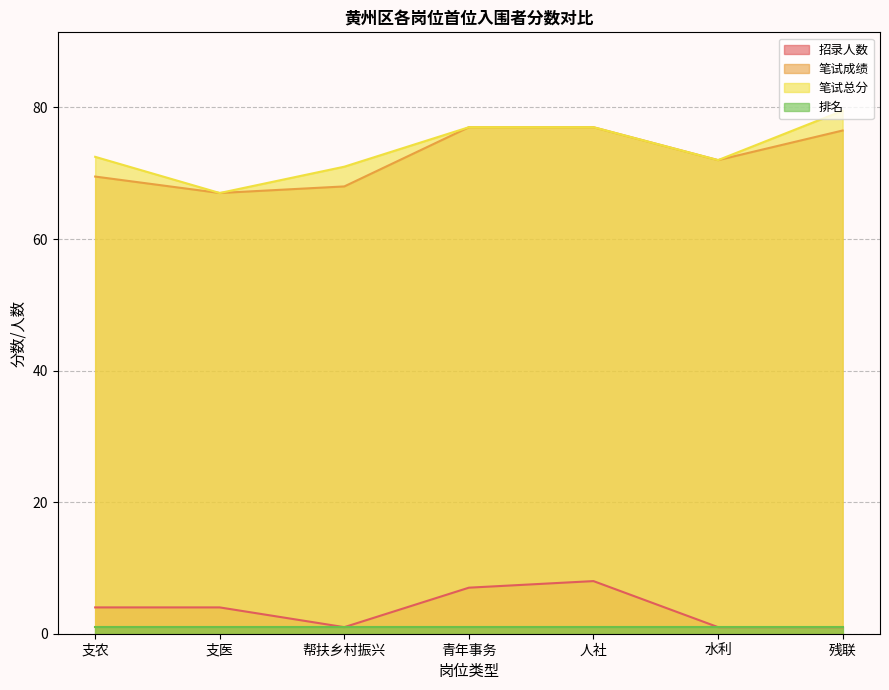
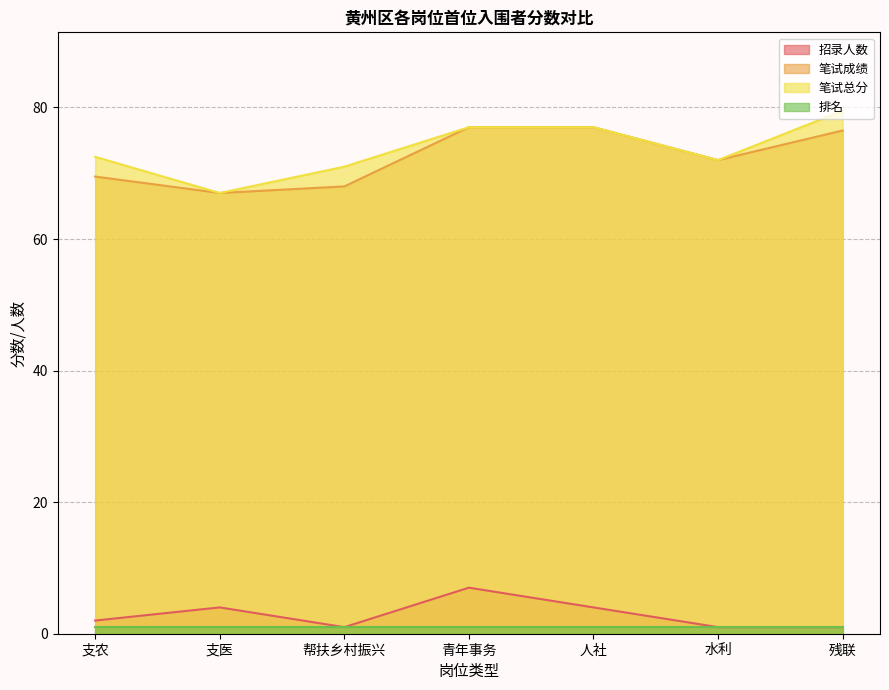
  {
    "招录人数": {
-     "支农": 4,
+     "支农": 2,
      "支医": 4,
      "青年事务": 7,
-     "人社": 8
+     "人社": 4
    },
    "排名": {
      "支农": 1,
      "支医": 1,
      "青年事务": 1,
      "人社": 1
    }
  }
